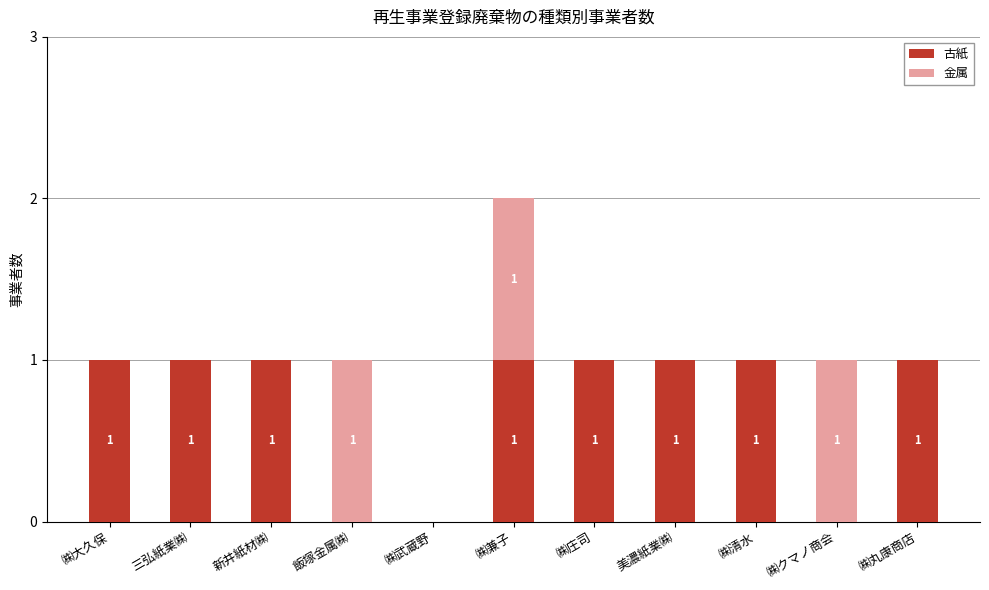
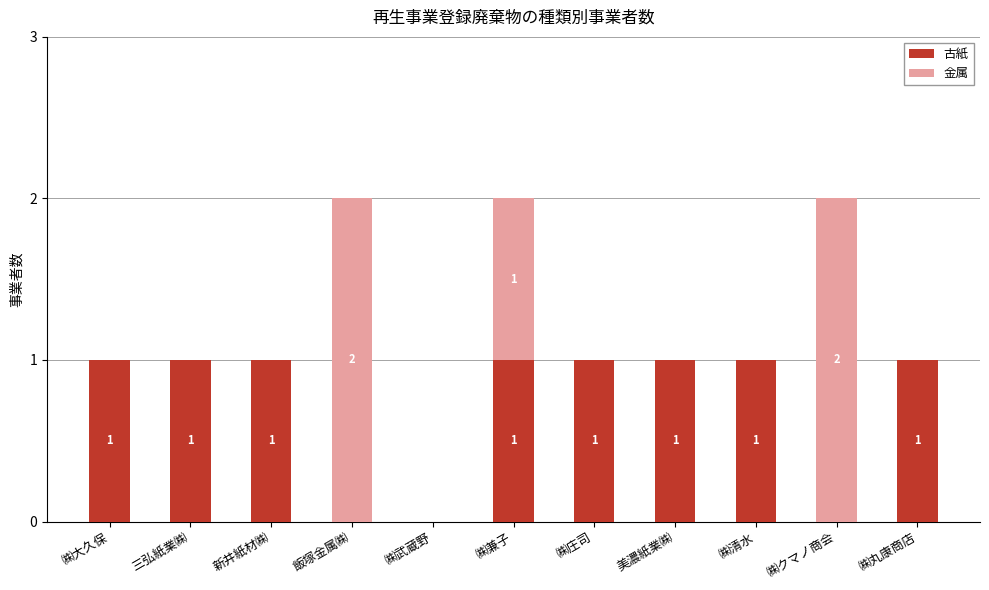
  {
    "古紙": {
      "㈱大久保": 1,
      "三弘紙業㈱": 1,
      "新井紙材㈱": 1,
      "㈱兼子": 1,
      "㈱庄司": 1,
      "美濃紙業㈱": 1,
      "㈱清水": 1,
      "㈱丸康商店": 1
    },
    "金属": {
-     "飯塚金属㈱": 1,
+     "飯塚金属㈱": 2,
      "㈱兼子": 1,
-     "㈱クマノ商会": 1
+     "㈱クマノ商会": 2
    }
  }
